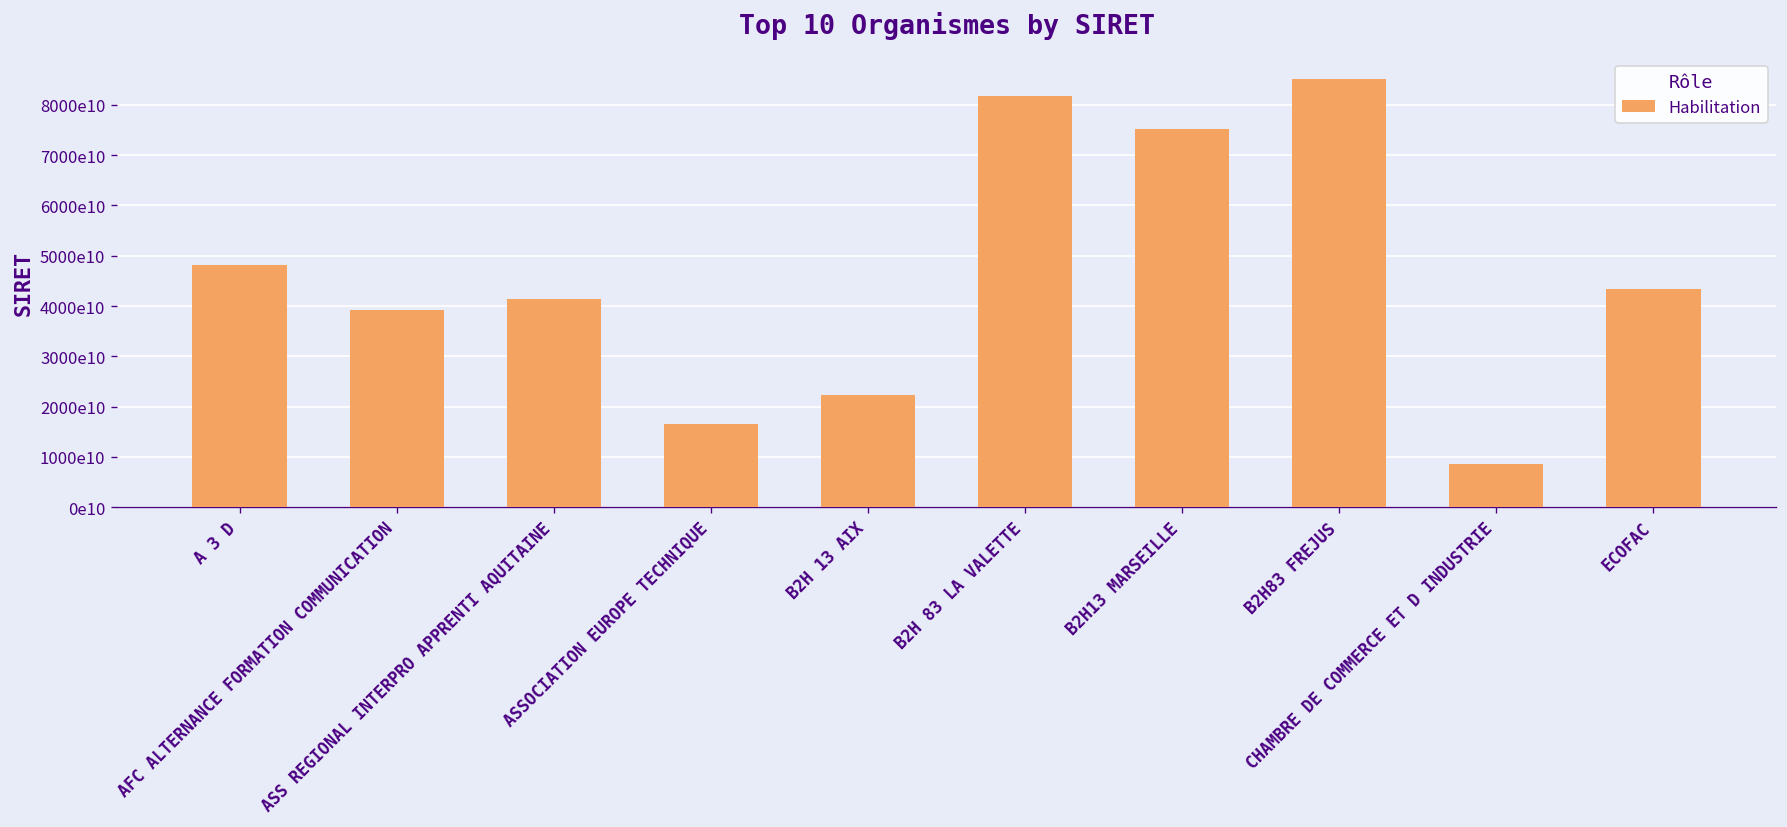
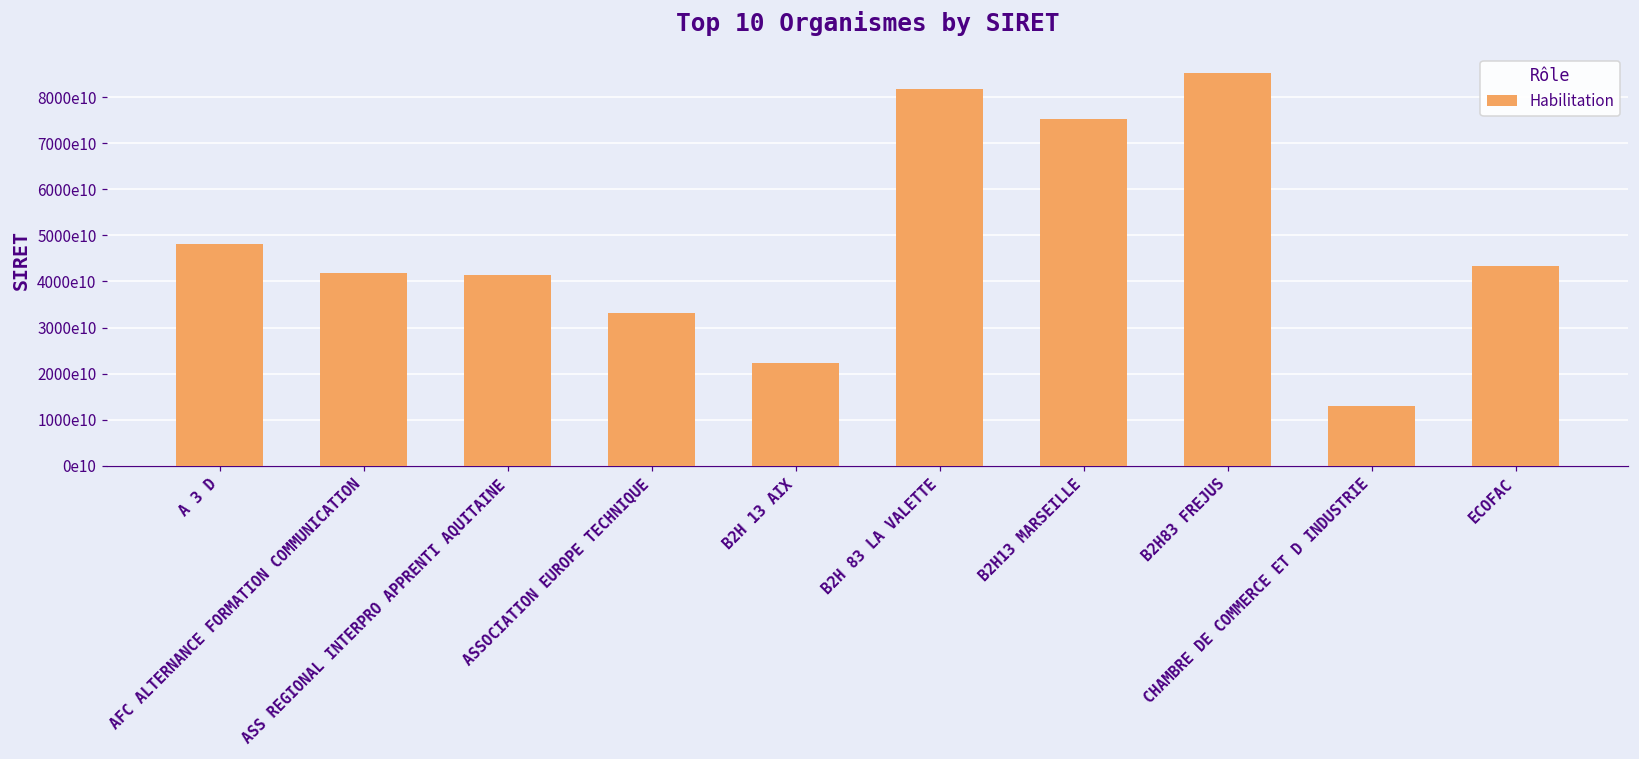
  {
    "A 3 D": 48000000000000,
-   "AFC ALTERNANCE FORMATION COMMUNICATION": 39000000000000,
+   "AFC ALTERNANCE FORMATION COMMUNICATION": 42000000000000,
    "ASS REGIONAL INTERPRO APPRENTI AQUITAINE": 41000000000000,
-   "ASSOCIATION EUROPE TECHNIQUE": 17000000000000,
+   "ASSOCIATION EUROPE TECHNIQUE": 33000000000000,
    "B2H 13 AIX": 22000000000000,
    "B2H 83 LA VALETTE": 82000000000000,
    "B2H13 MARSEILLE": 75000000000000,
    "B2H83 FREJUS": 85000000000000,
-   "CHAMBRE DE COMMERCE ET D INDUSTRIE": 9000000000000,
+   "CHAMBRE DE COMMERCE ET D INDUSTRIE": 13000000000000,
    "ECOFAC": 43000000000000
  }
